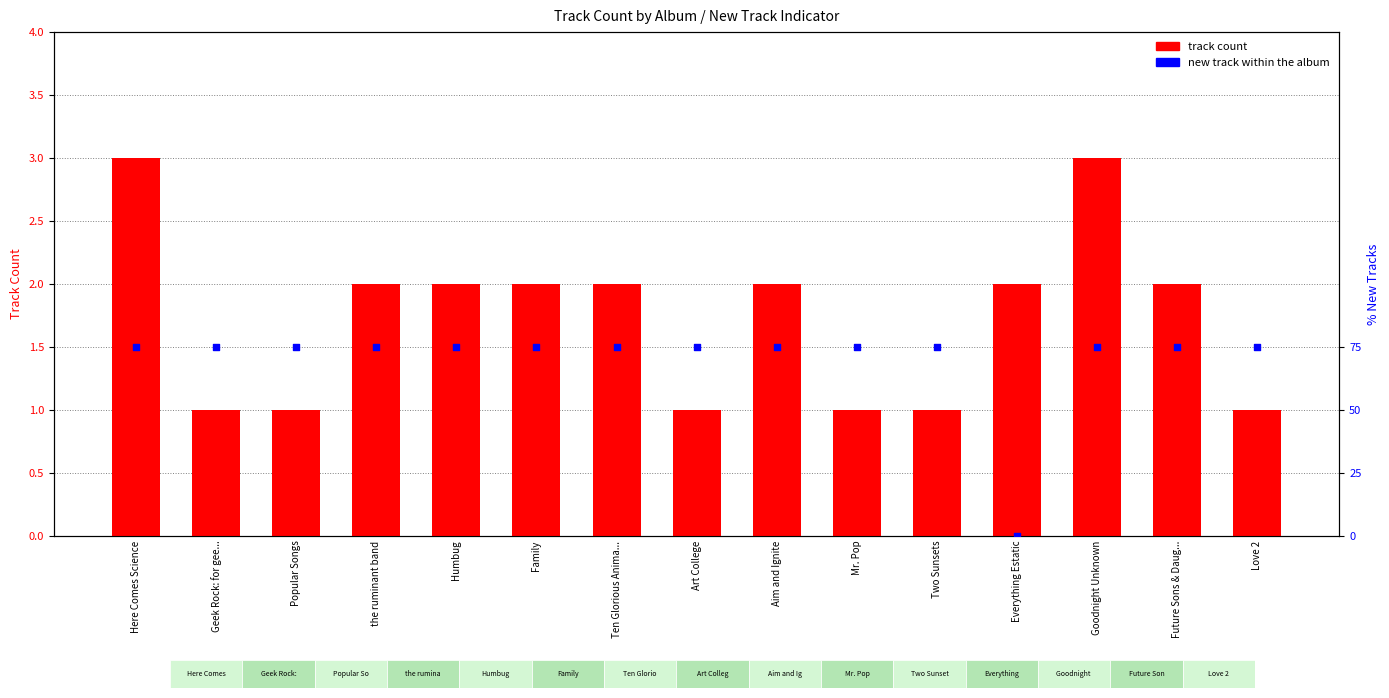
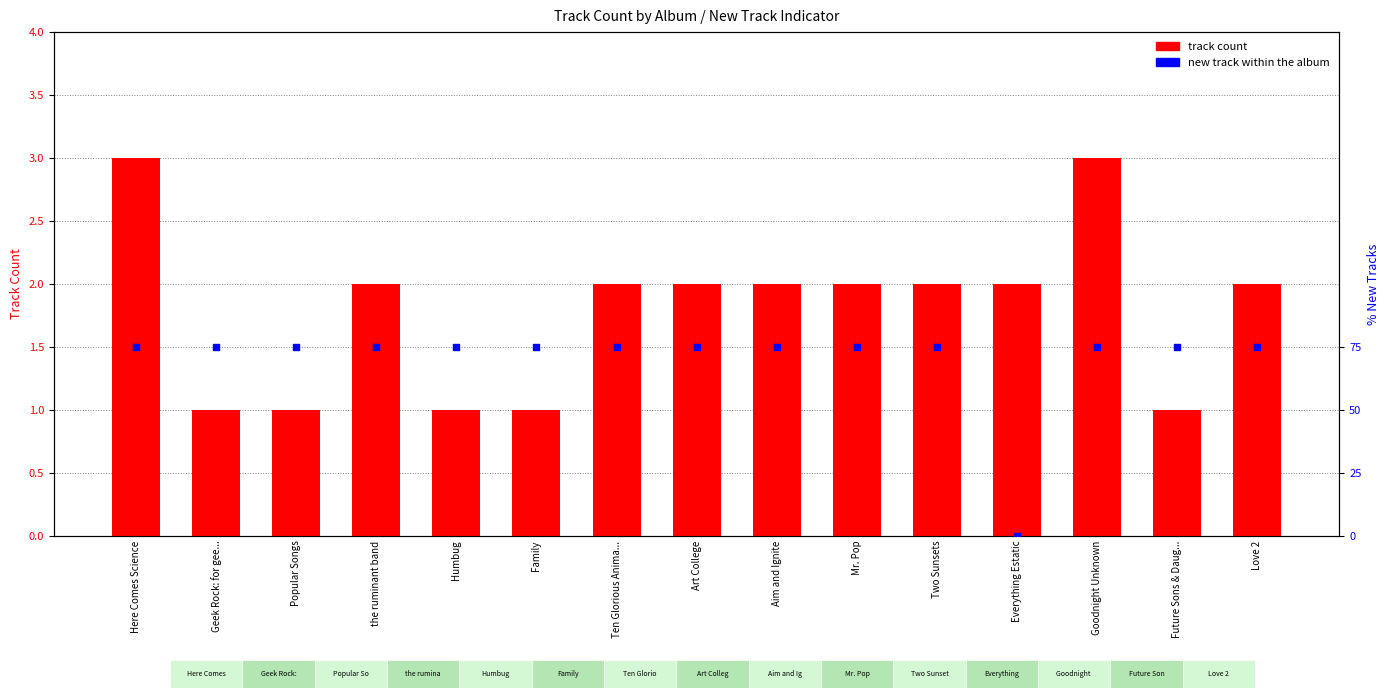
  {
    "Track Count by Album / New Track Indicator": {
      "track count": {
        "Here Comes Science": 3,
        "Geek Rock: for gee...": 1,
        "Popular Songs": 1,
        "the ruminant band": 2,
-       "Humbug": 2,
-       "Family": 2,
+       "Humbug": 1,
+       "Family": 1,
        "Ten Glorious Anima...": 2,
-       "Art College": 1,
+       "Art College": 2,
        "Aim and Ignite": 2,
-       "Mr. Pop": 1,
-       "Two Sunsets": 1,
+       "Mr. Pop": 2,
+       "Two Sunsets": 2,
        "Everything Estatic": 2,
        "Goodnight Unknown": 3,
-       "Future Sons & Daug...": 2,
-       "Love 2": 1
+       "Future Sons & Daug...": 1,
+       "Love 2": 2
      }
    }
  }
